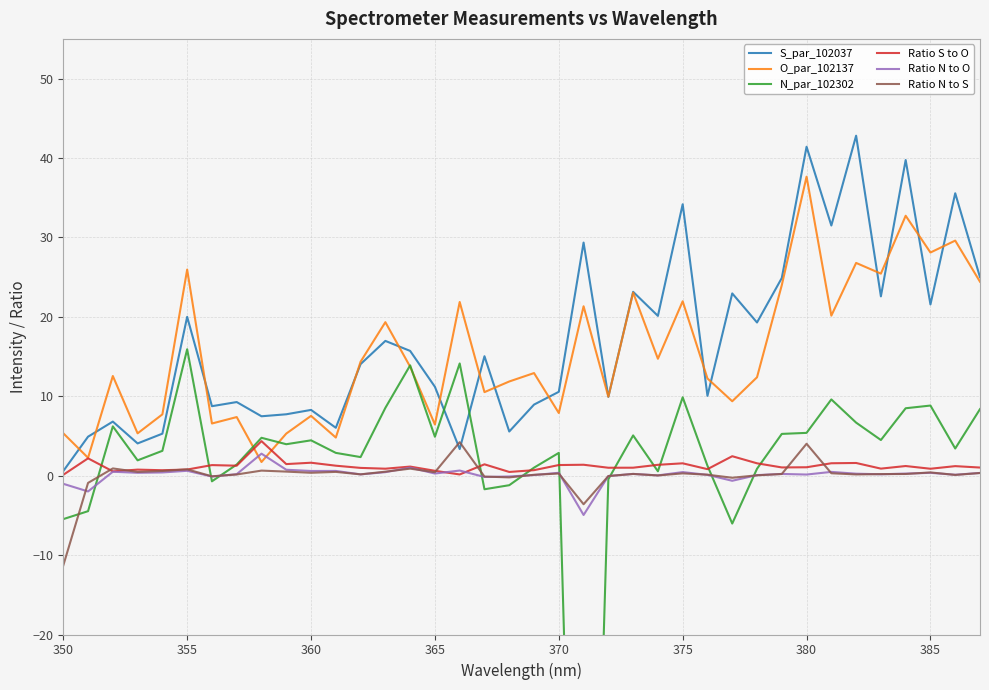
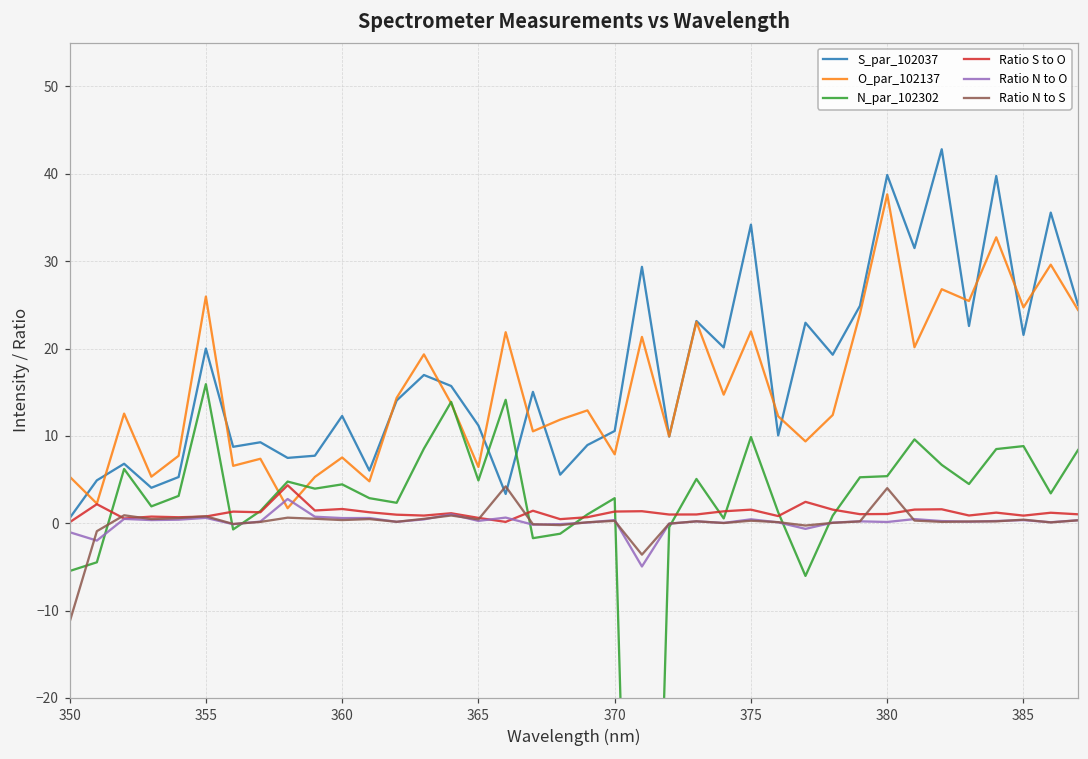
  {
    "S_par_102037": {
      "350": 1,
      "355": 20,
-     "360": 8,
+     "360": 12,
      "365": 11,
      "370": 11,
      "375": 34,
-     "380": 41,
+     "380": 40,
      "385": 22
    },
    "O_par_102137": {
      "350": 5,
      "355": 26,
      "360": 8,
      "365": 6,
      "370": 8,
      "375": 22,
      "380": 38,
-     "385": 28
+     "385": 25
    },
    "N_par_102302": {
      "350": -5,
      "355": 16,
      "360": 4,
      "365": 5,
      "370": 3,
      "375": 10,
      "380": 5,
      "385": 9
    },
    "Ratio S to O": {
      "350": 0,
      "360": 2,
      "370": 1,
      "375": 2,
      "380": 1,
      "385": 1
    },
    "Ratio N to O": {
      "350": -1,
      "380": 0
    },
    "Ratio N to S": {
      "350": -11,
      "380": 4
    }
  }
